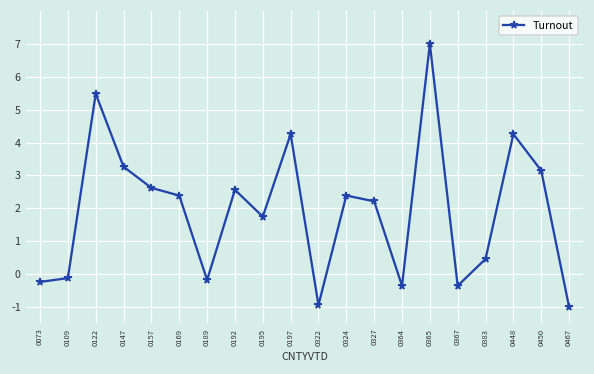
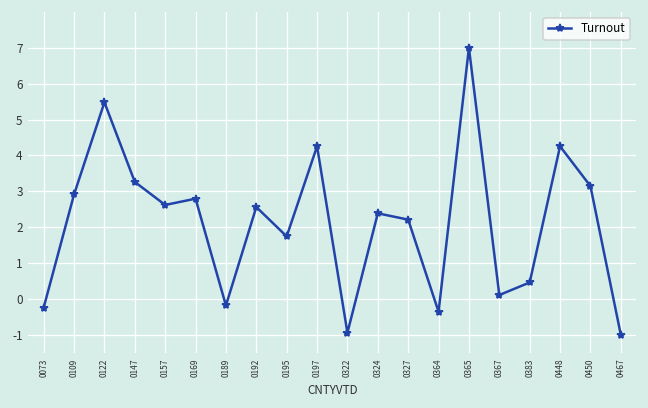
  {
    "0073": -0.2,
-   "0109": -0.1,
+   "0109": 2.9,
    "0122": 5.5,
    "0147": 3.3,
    "0157": 2.6,
-   "0169": 2.4,
+   "0169": 2.8,
    "0189": -0.2,
    "0192": 2.6,
    "0195": 1.7,
    "0197": 4.3,
    "0322": -0.9,
    "0324": 2.4,
    "0327": 2.2,
    "0364": -0.4,
    "0365": 7.0,
-   "0367": -0.4,
+   "0367": 0.1,
    "0383": 0.5,
    "0448": 4.3,
    "0450": 3.1,
    "0467": -1.0
  }
